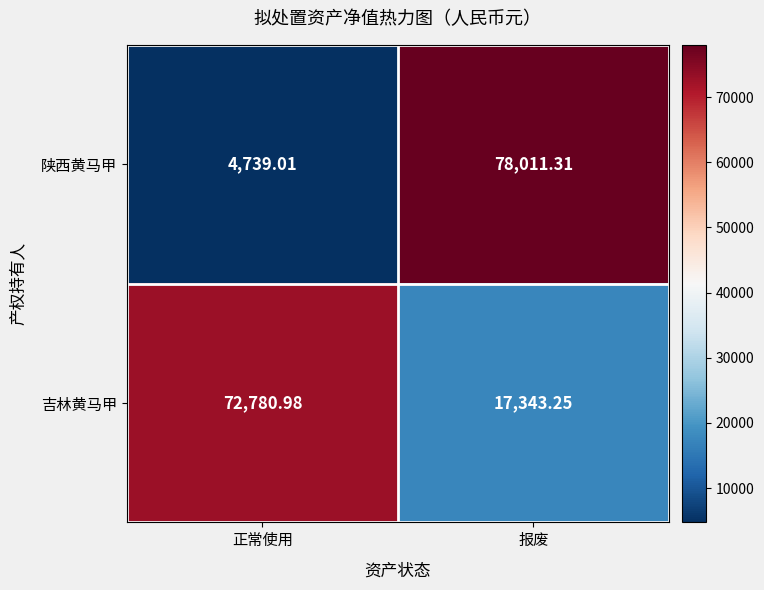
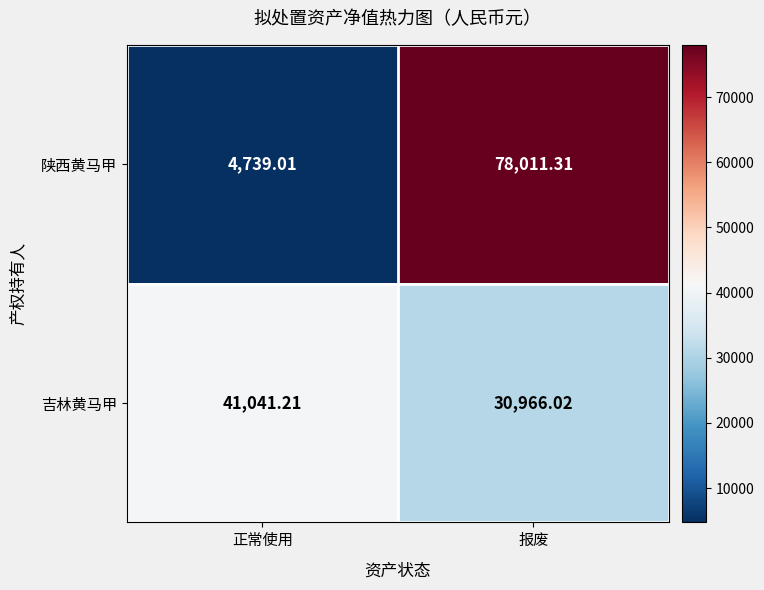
  {
    "陕西黄马甲": {
      "正常使用": "4,739.01",
      "报废": "78,011.31"
    },
    "吉林黄马甲": {
-     "正常使用": "72,780.98",
-     "报废": "17,343.25"
+     "正常使用": "41,041.21",
+     "报废": "30,966.02"
    }
  }
